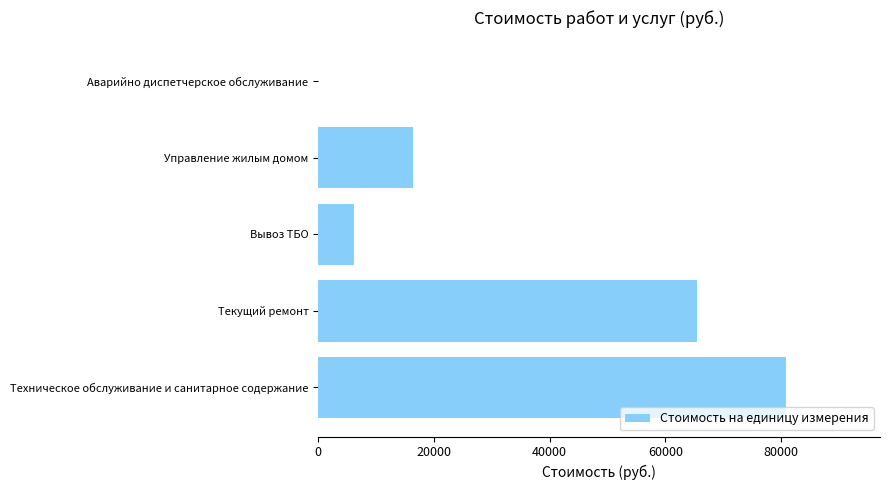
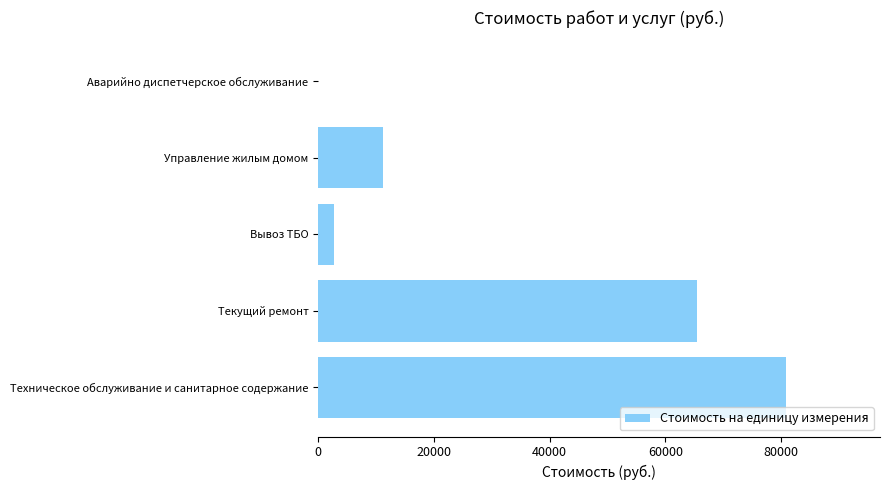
  {
    "Аварийно диспетчерское обслуживание": 0,
-   "Управление жилым домом": 16000,
-   "Вывоз ТБО": 6000,
+   "Управление жилым домом": 11000,
+   "Вывоз ТБО": 3000,
    "Текущий ремонт": 65000,
    "Техническое обслуживание и санитарное содержание": 81000
  }
